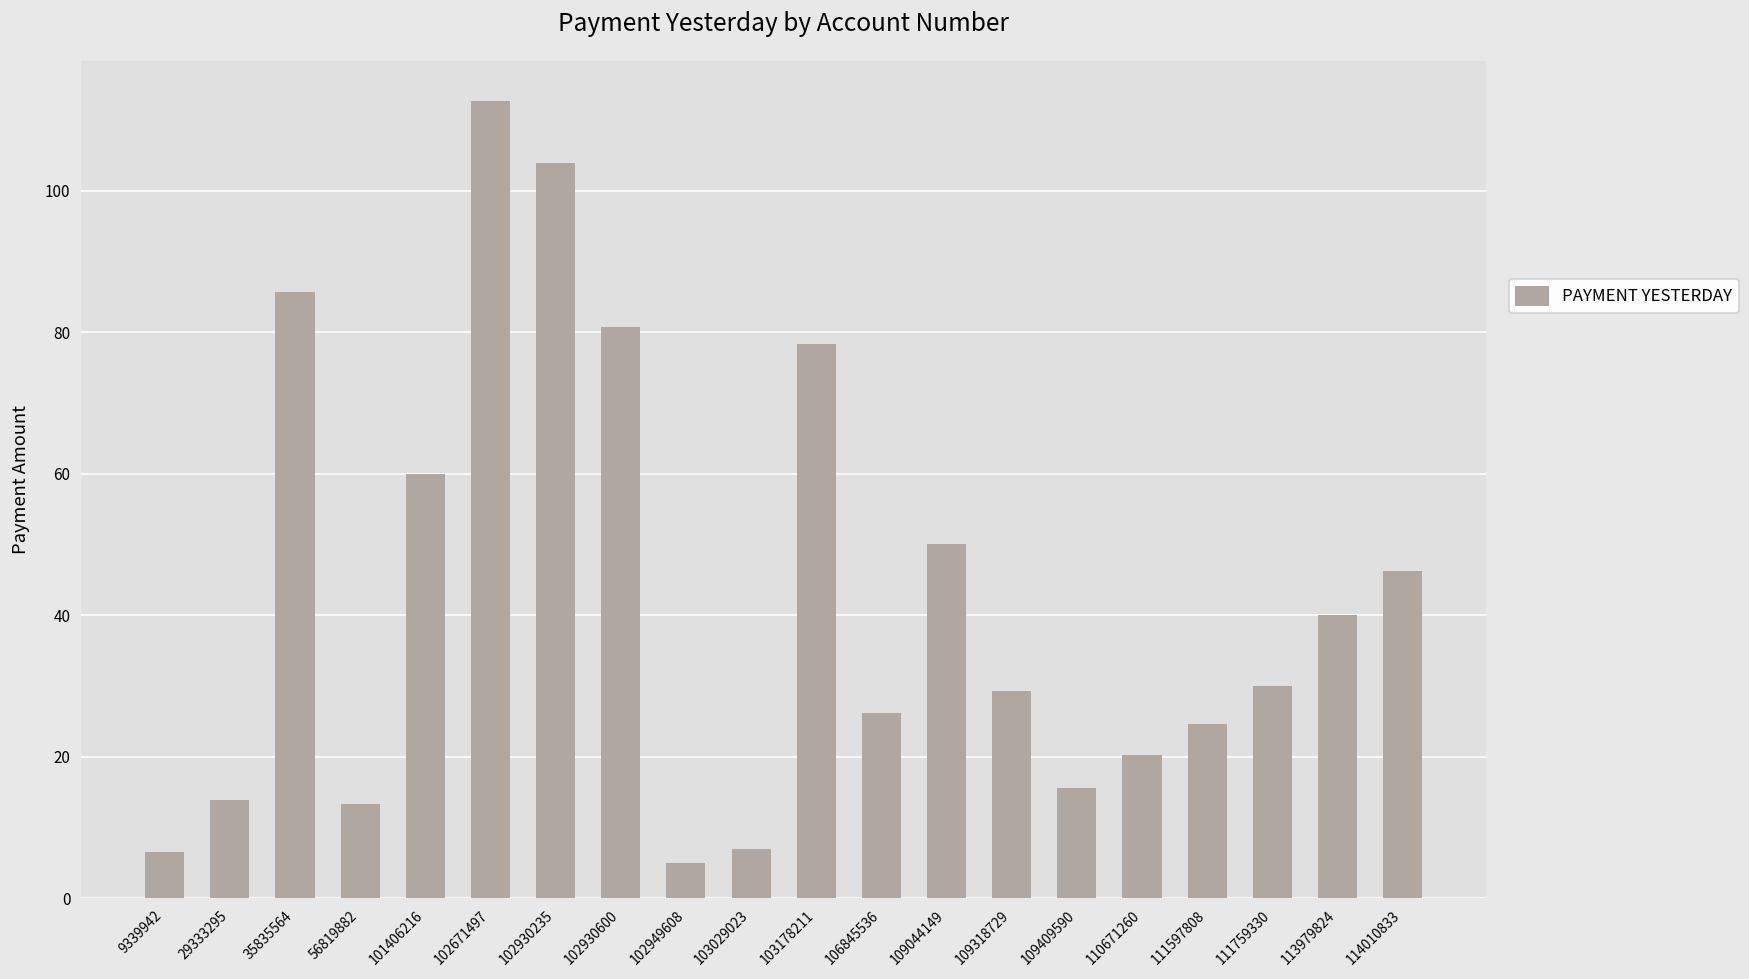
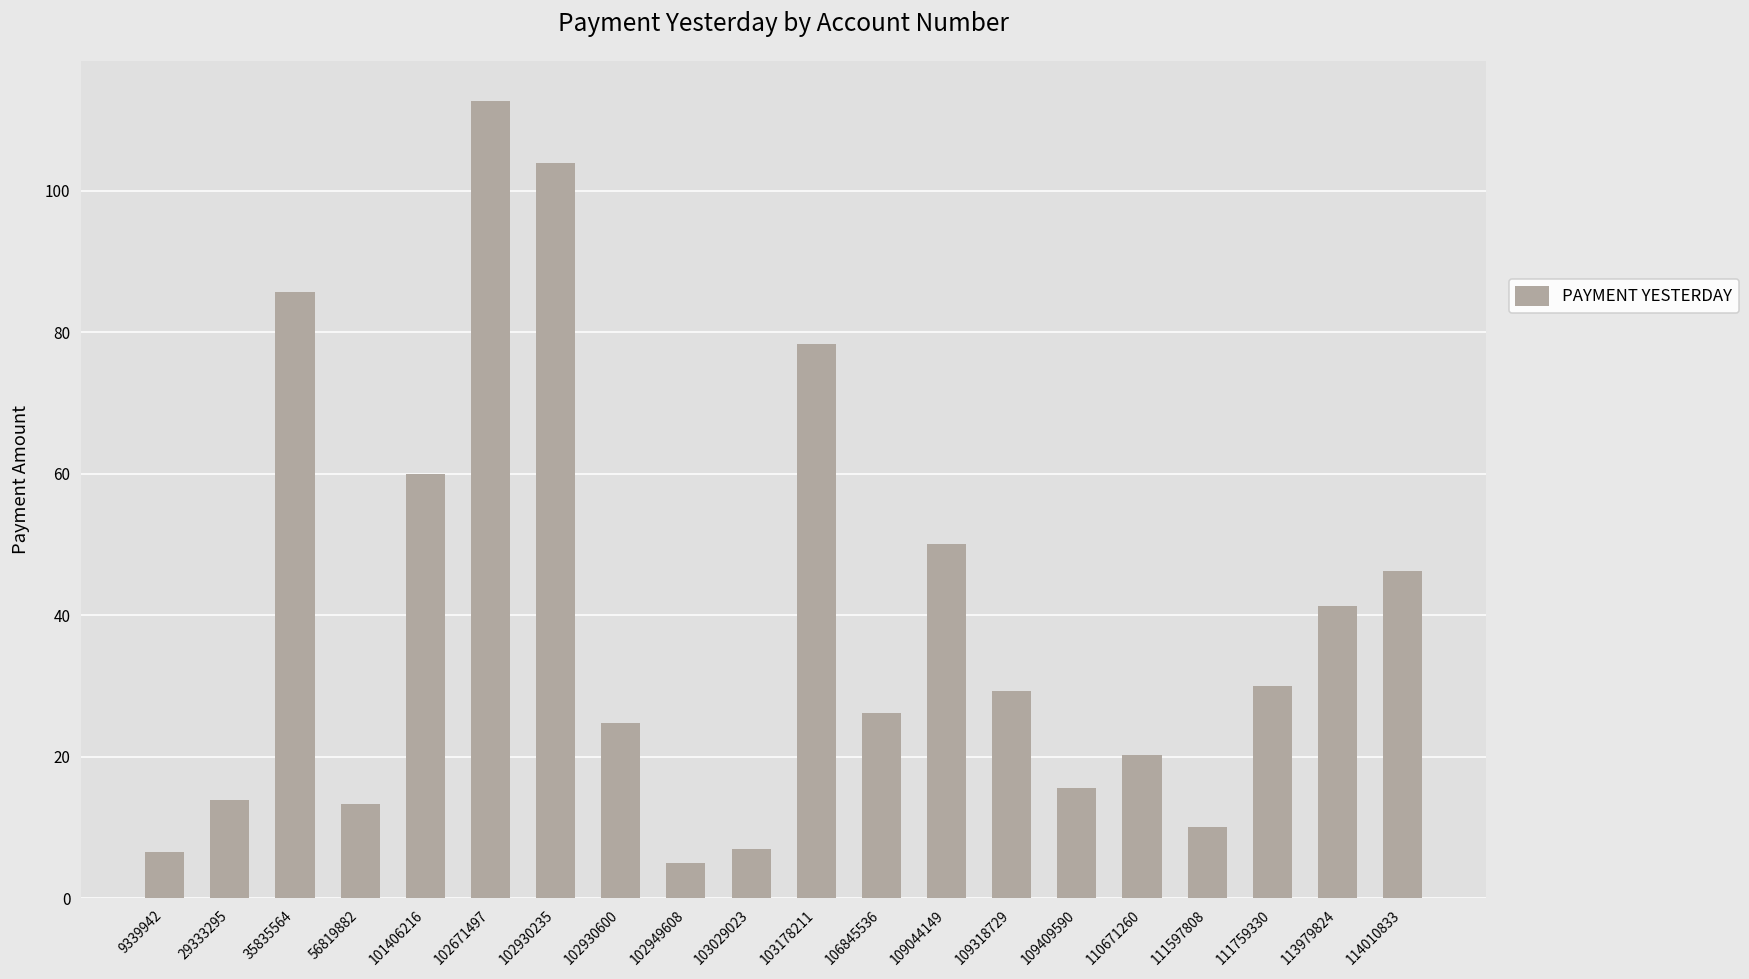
  {
    "9339942": 7,
    "29333295": 14,
    "35835564": 86,
    "56819882": 13,
    "101406216": 60,
    "102671497": 113,
    "102930235": 104,
-   "102930600": 81,
+   "102930600": 25,
    "102949608": 5,
    "103029023": 7,
    "103178211": 78,
    "106845536": 26,
    "109044149": 50,
    "109318729": 29,
    "109409590": 16,
    "110671260": 20,
-   "111597808": 25,
+   "111597808": 10,
    "111759330": 30,
-   "113979824": 40,
+   "113979824": 41,
    "114010833": 46
  }
